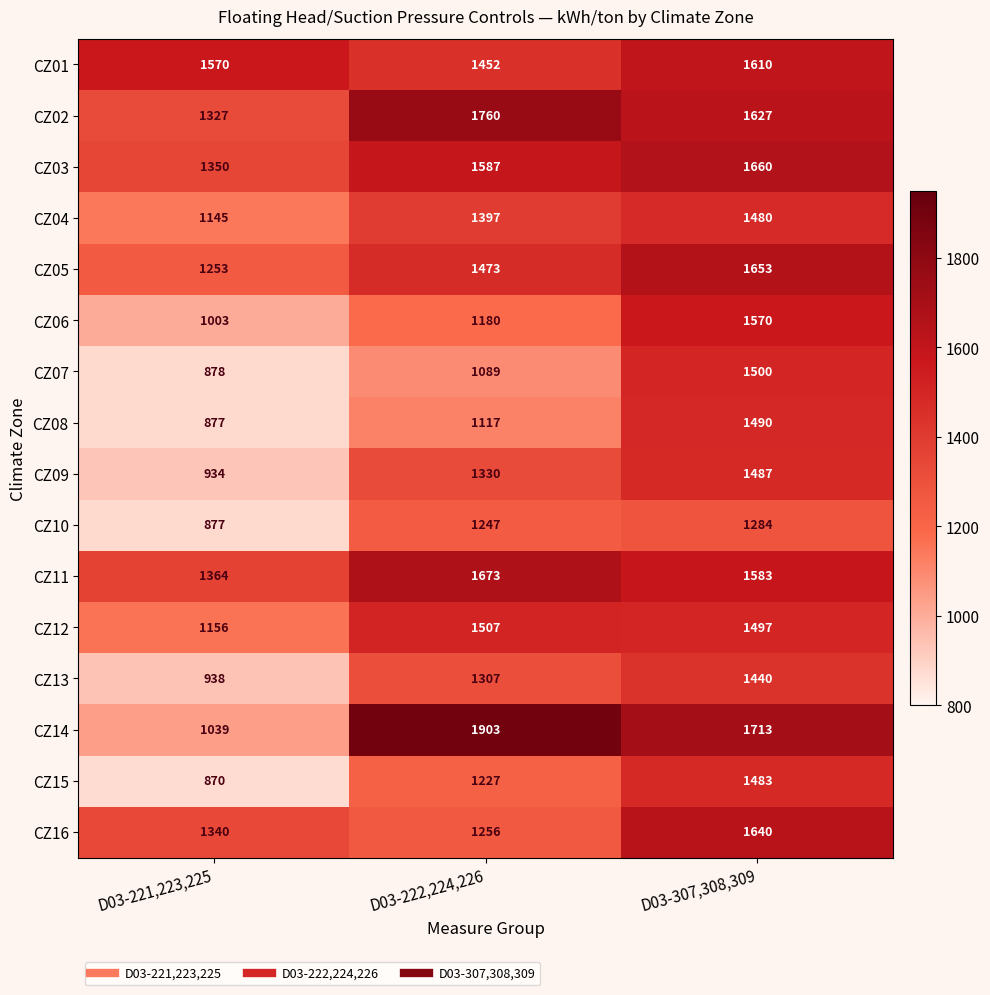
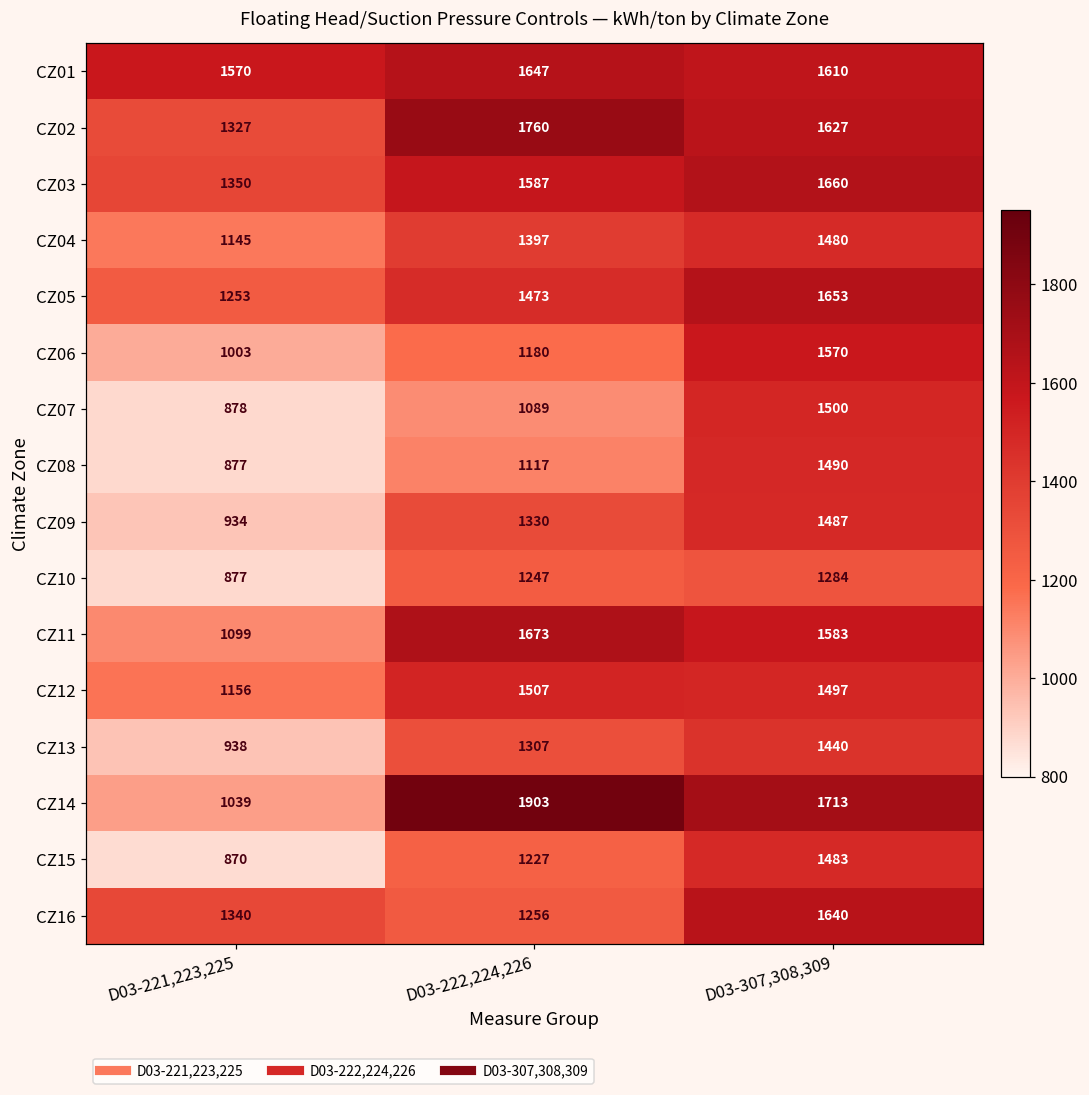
  {
    "CZ01": {
      "D03-221,223,225": 1570,
-     "D03-222,224,226": 1452,
+     "D03-222,224,226": 1647,
      "D03-307,308,309": 1610
    },
    "CZ02": {
      "D03-221,223,225": 1327,
      "D03-222,224,226": 1760,
      "D03-307,308,309": 1627
    },
    "CZ03": {
      "D03-221,223,225": 1350,
      "D03-222,224,226": 1587,
      "D03-307,308,309": 1660
    },
    "CZ04": {
      "D03-221,223,225": 1145,
      "D03-222,224,226": 1397,
      "D03-307,308,309": 1480
    },
    "CZ05": {
      "D03-221,223,225": 1253,
      "D03-222,224,226": 1473,
      "D03-307,308,309": 1653
    },
    "CZ06": {
      "D03-221,223,225": 1003,
      "D03-222,224,226": 1180,
      "D03-307,308,309": 1570
    },
    "CZ07": {
      "D03-221,223,225": 878,
      "D03-222,224,226": 1089,
      "D03-307,308,309": 1500
    },
    "CZ08": {
      "D03-221,223,225": 877,
      "D03-222,224,226": 1117,
      "D03-307,308,309": 1490
    },
    "CZ09": {
      "D03-221,223,225": 934,
      "D03-222,224,226": 1330,
      "D03-307,308,309": 1487
    },
    "CZ10": {
      "D03-221,223,225": 877,
      "D03-222,224,226": 1247,
      "D03-307,308,309": 1284
    },
    "CZ11": {
-     "D03-221,223,225": 1364,
+     "D03-221,223,225": 1099,
      "D03-222,224,226": 1673,
      "D03-307,308,309": 1583
    },
    "CZ12": {
      "D03-221,223,225": 1156,
      "D03-222,224,226": 1507,
      "D03-307,308,309": 1497
    },
    "CZ13": {
      "D03-221,223,225": 938,
      "D03-222,224,226": 1307,
      "D03-307,308,309": 1440
    },
    "CZ14": {
      "D03-221,223,225": 1039,
      "D03-222,224,226": 1903,
      "D03-307,308,309": 1713
    },
    "CZ15": {
      "D03-221,223,225": 870,
      "D03-222,224,226": 1227,
      "D03-307,308,309": 1483
    },
    "CZ16": {
      "D03-221,223,225": 1340,
      "D03-222,224,226": 1256,
      "D03-307,308,309": 1640
    }
  }
